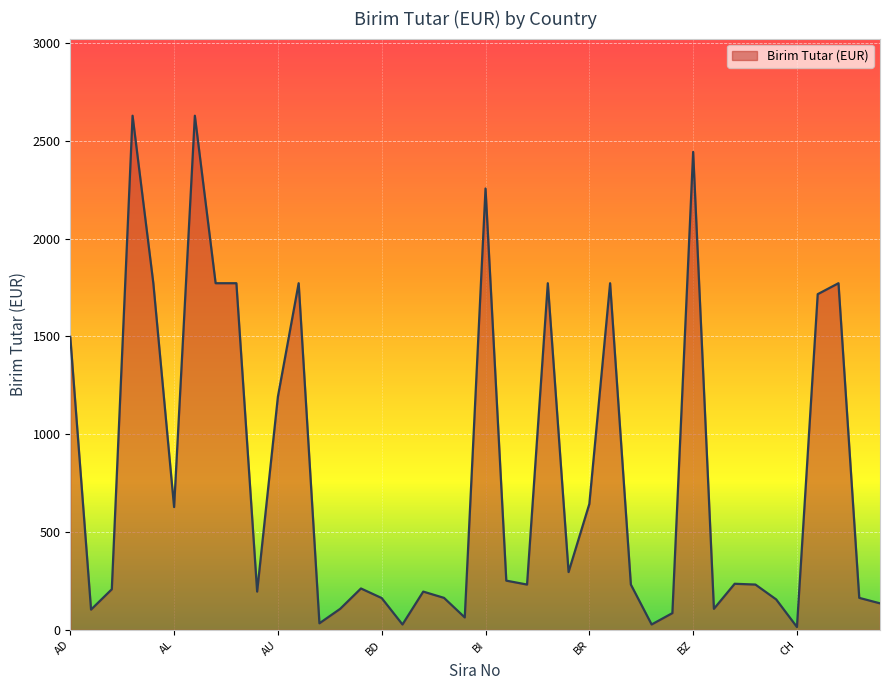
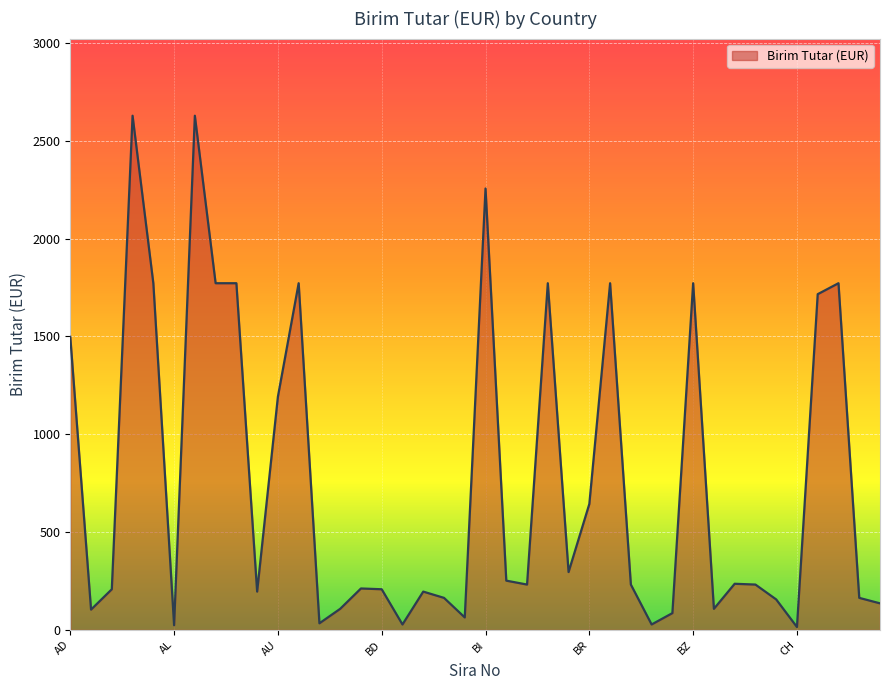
  {
    "AD": 1500,
-   "AL": 630,
+   "AL": 20,
    "AU": 1190,
-   "BD": 160,
+   "BD": 210,
    "BI": 2260,
    "BR": 640,
-   "BZ": 2440,
+   "BZ": 1770,
    "CH": 20
  }
